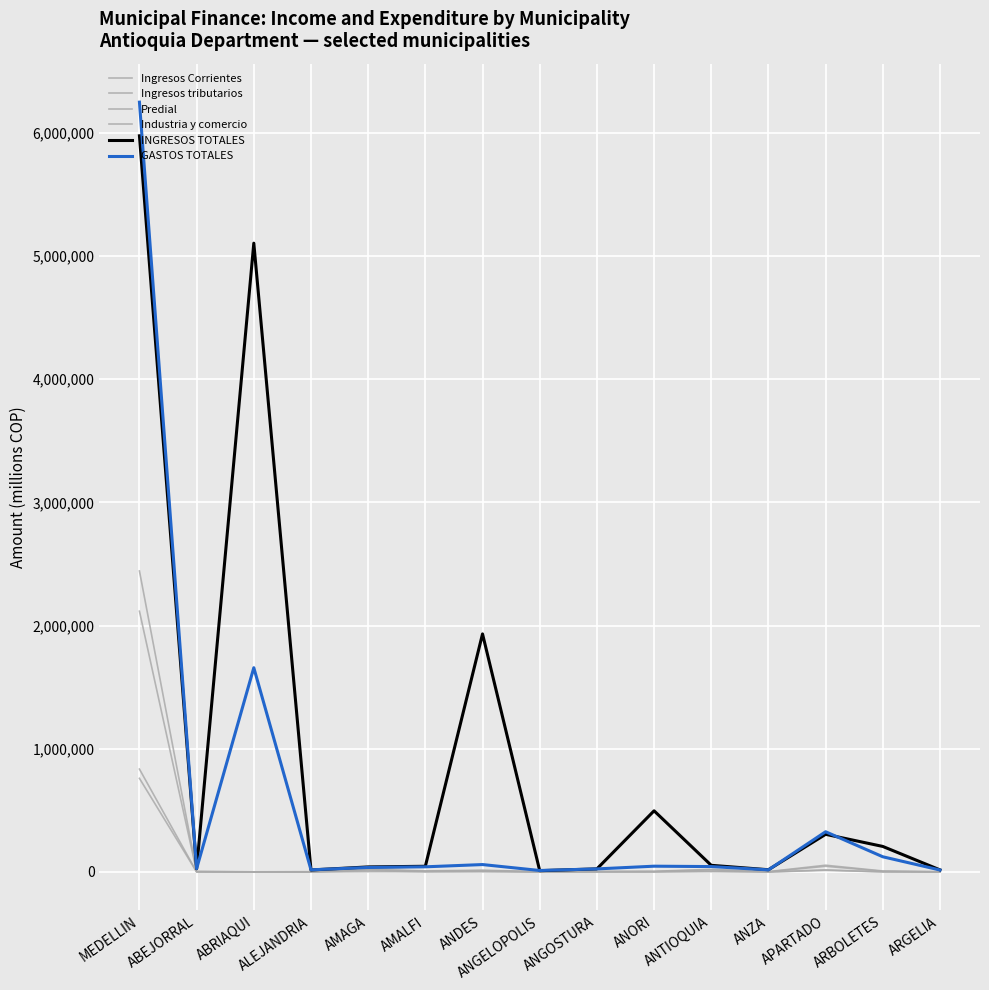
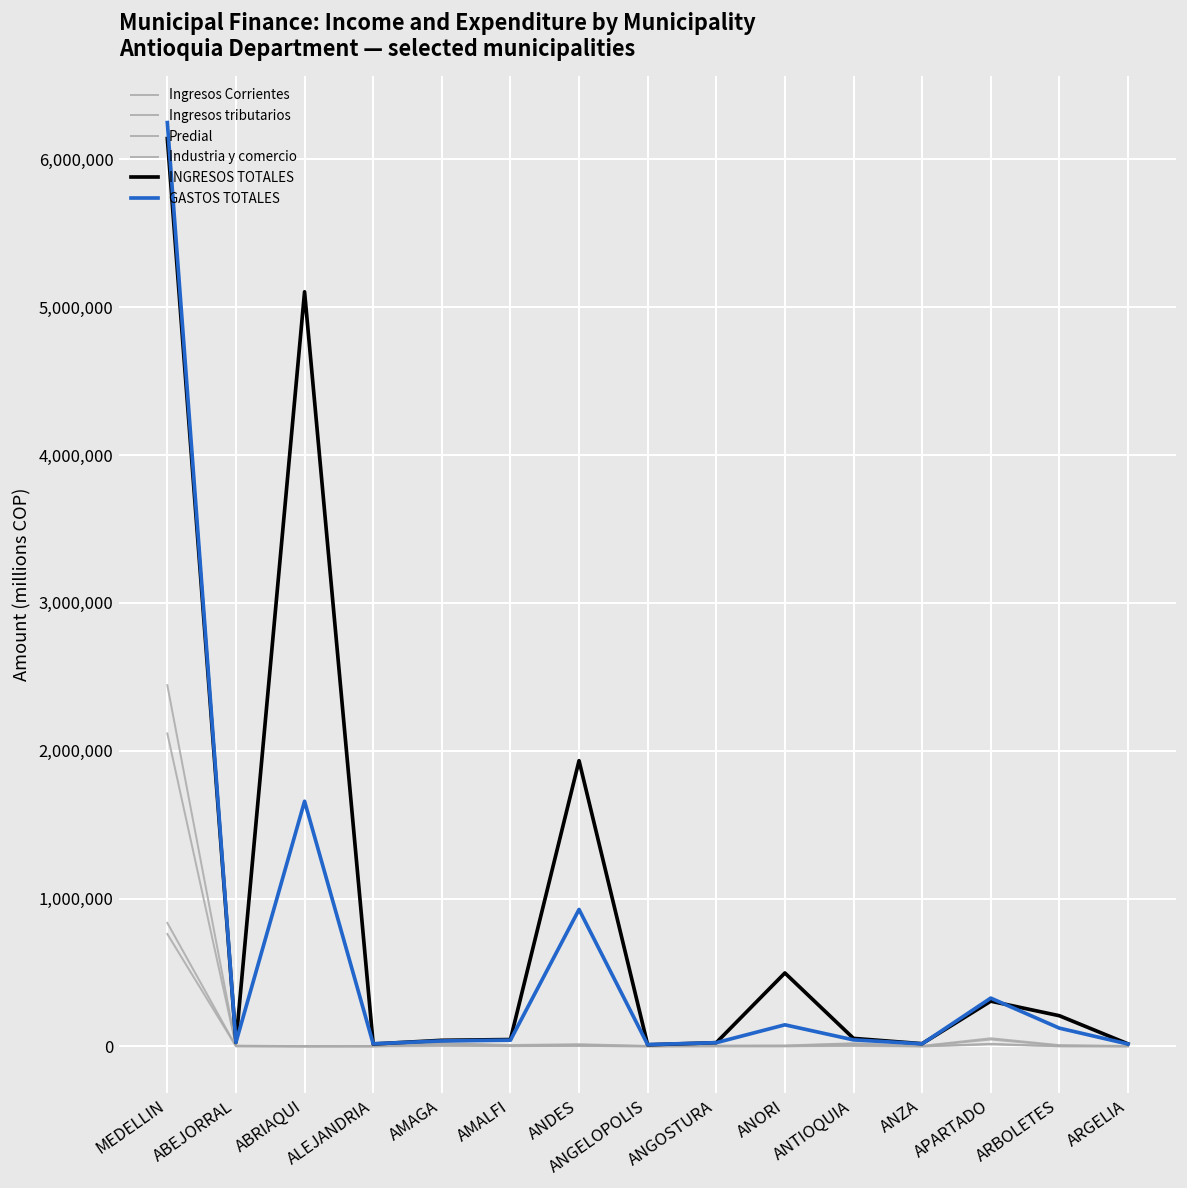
  {
    "INGRESOS TOTALES": {
-     "MEDELLIN": "5,980,000",
+     "MEDELLIN": "6,140,000",
      "ABRIAQUI": "5,100,000",
      "ANDES": "1,930,000",
      "ANORI": "500,000",
      "APARTADO": "310,000",
      "ARBOLETES": "210,000"
    },
    "GASTOS TOTALES": {
      "MEDELLIN": "6,250,000",
      "ABRIAQUI": "1,660,000",
-     "ANDES": "60,000",
-     "ANORI": "50,000",
+     "ANDES": "930,000",
+     "ANORI": "150,000",
      "APARTADO": "330,000",
      "ARBOLETES": "120,000"
    }
  }
